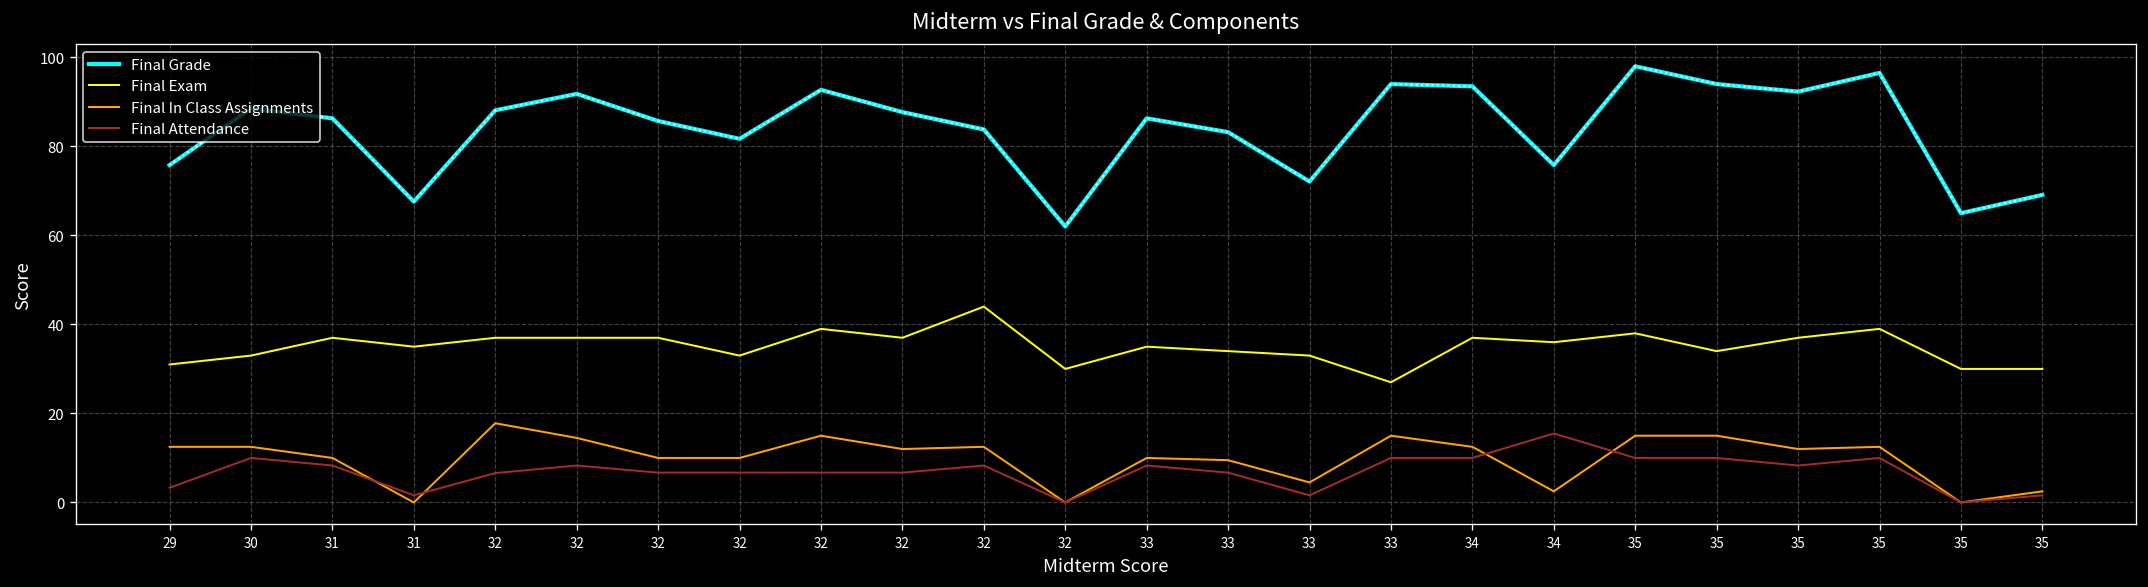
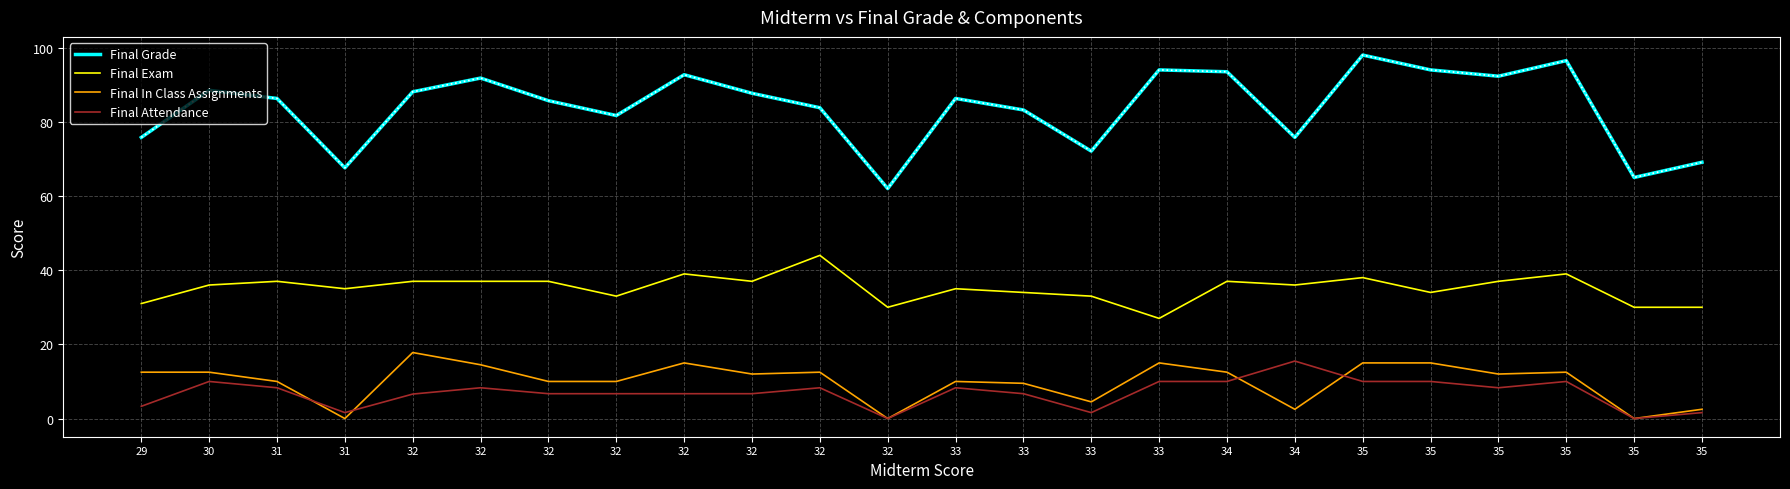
  {
    "Final Grade": {
      "29": 76
    },
    "Final Exam": {
      "29": 31,
-     "30": 33
+     "30": 36
    },
    "Final In Class Assignments": {
      "29": 13,
      "30": 13
    },
    "Final Attendance": {
      "29": 3,
      "30": 10
    }
  }
